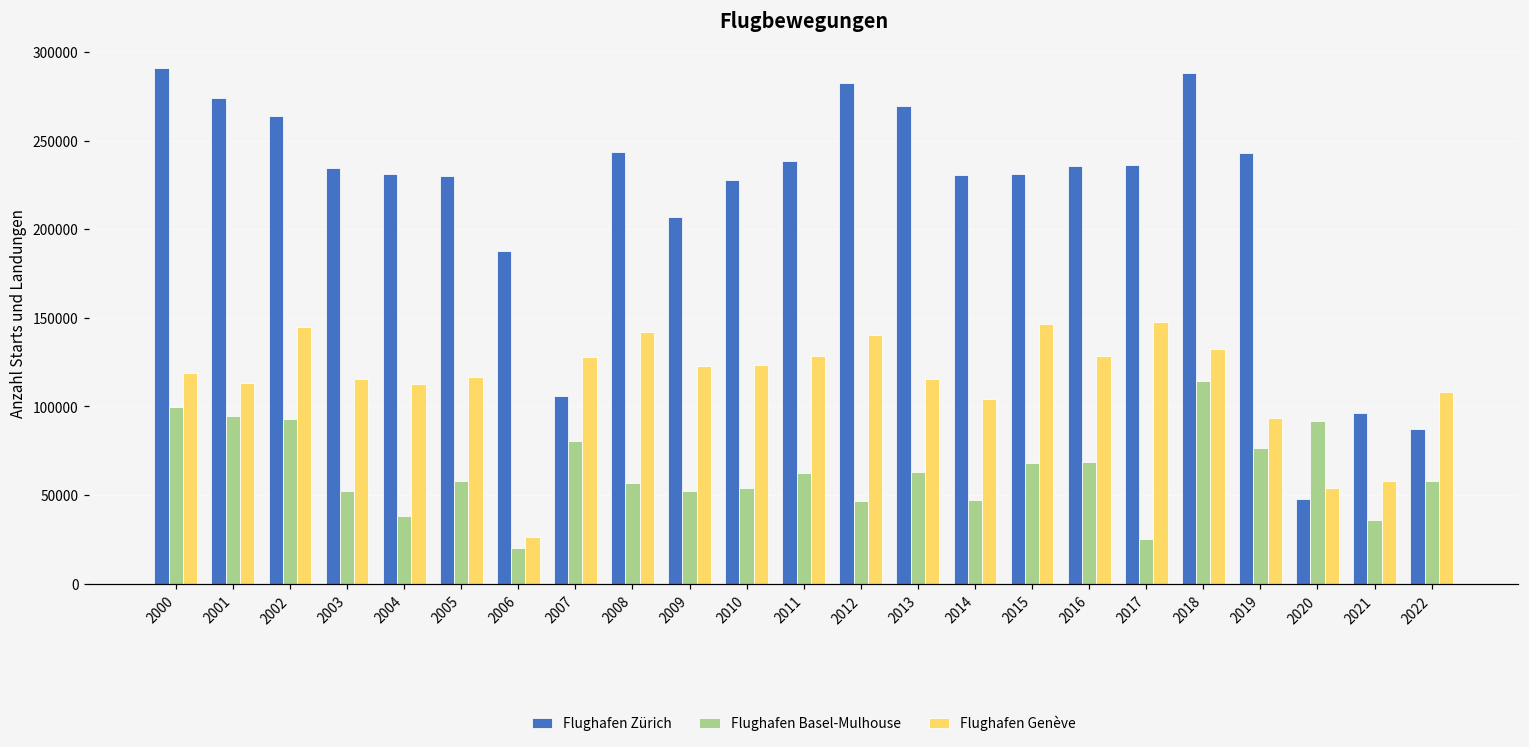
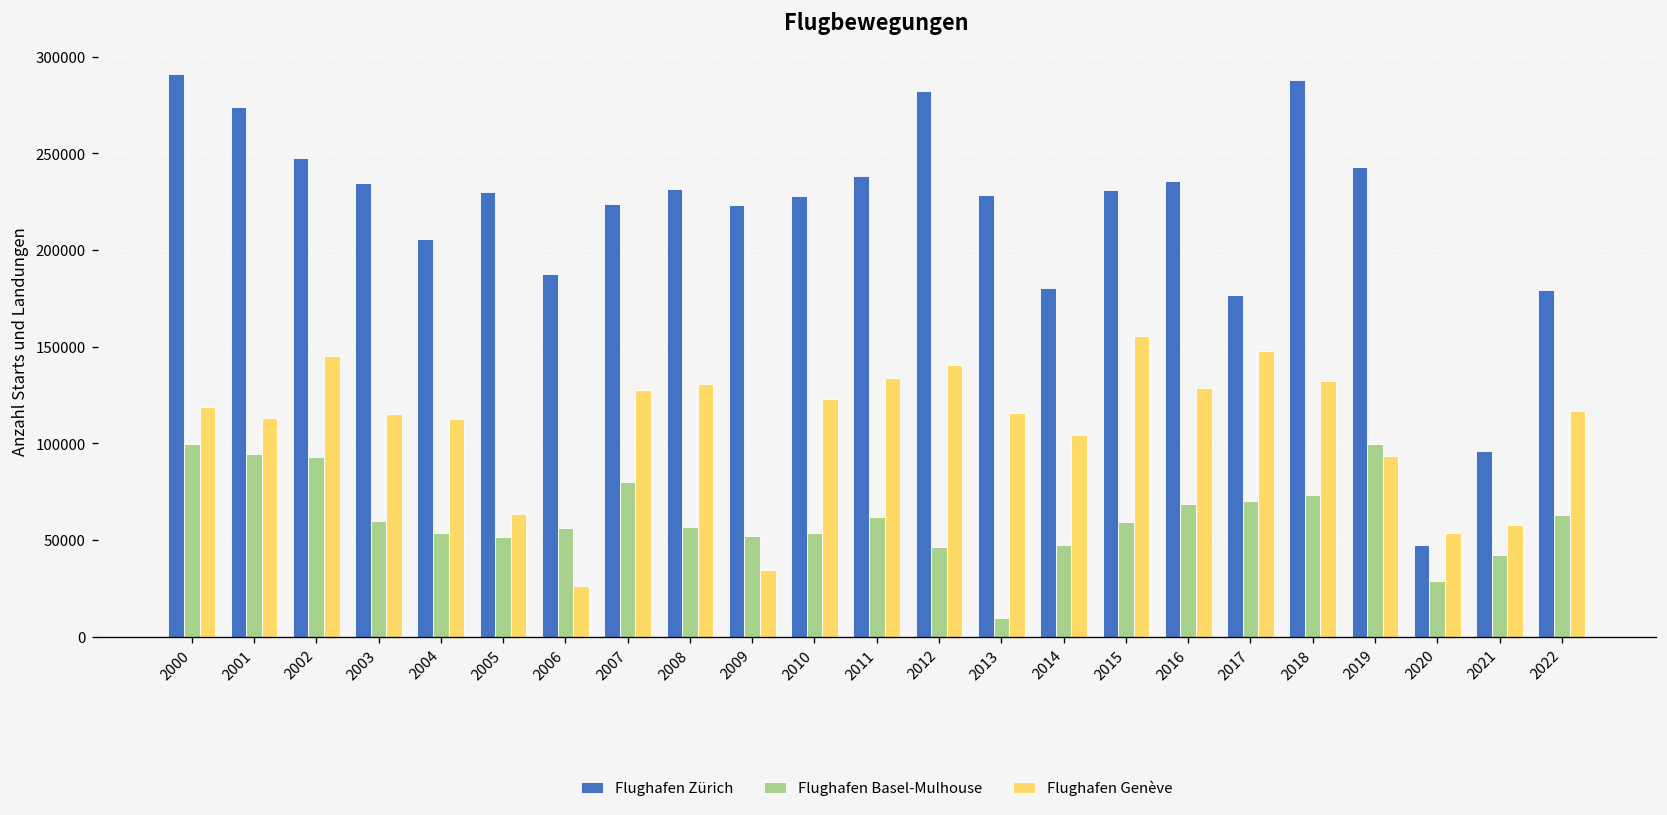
  {
    "Flughafen Zürich": {
      "2000": 291000,
      "2001": 274000,
-     "2002": 264000,
+     "2002": 248000,
      "2003": 235000,
-     "2004": 231000,
+     "2004": 206000,
      "2005": 230000,
      "2006": 188000,
-     "2007": 106000,
-     "2008": 244000,
-     "2009": 207000,
+     "2007": 224000,
+     "2008": 232000,
+     "2009": 223000,
      "2010": 228000,
      "2011": 239000,
      "2012": 282000,
-     "2013": 269000,
-     "2014": 231000,
+     "2013": 228000,
+     "2014": 180000,
      "2015": 231000,
      "2016": 236000,
-     "2017": 236000,
+     "2017": 177000,
      "2018": 288000,
      "2019": 243000,
      "2020": 48000,
      "2021": 96000,
-     "2022": 87000
+     "2022": 180000
    },
    "Flughafen Basel-Mulhouse": {
      "2000": 100000,
      "2001": 94000,
      "2002": 93000,
-     "2003": 52000,
-     "2004": 38000,
-     "2005": 58000,
-     "2006": 20000,
+     "2003": 60000,
+     "2004": 54000,
+     "2005": 51000,
+     "2006": 56000,
      "2007": 80000,
      "2008": 57000,
      "2009": 52000,
      "2010": 54000,
      "2011": 62000,
      "2012": 46000,
-     "2013": 63000,
+     "2013": 10000,
      "2014": 47000,
-     "2015": 68000,
+     "2015": 60000,
      "2016": 69000,
-     "2017": 25000,
-     "2018": 114000,
-     "2019": 76000,
-     "2020": 92000,
-     "2021": 36000,
-     "2022": 58000
+     "2017": 70000,
+     "2018": 73000,
+     "2019": 100000,
+     "2020": 29000,
+     "2021": 42000,
+     "2022": 63000
    },
    "Flughafen Genève": {
      "2000": 119000,
      "2001": 113000,
      "2002": 145000,
      "2003": 115000,
      "2004": 113000,
-     "2005": 117000,
+     "2005": 64000,
      "2006": 26000,
      "2007": 128000,
-     "2008": 142000,
-     "2009": 123000,
+     "2008": 131000,
+     "2009": 34000,
      "2010": 123000,
-     "2011": 129000,
+     "2011": 134000,
      "2012": 140000,
      "2013": 116000,
      "2014": 104000,
-     "2015": 146000,
+     "2015": 155000,
      "2016": 129000,
      "2017": 148000,
      "2018": 132000,
      "2019": 93000,
      "2020": 54000,
      "2021": 58000,
-     "2022": 108000
+     "2022": 117000
    }
  }
